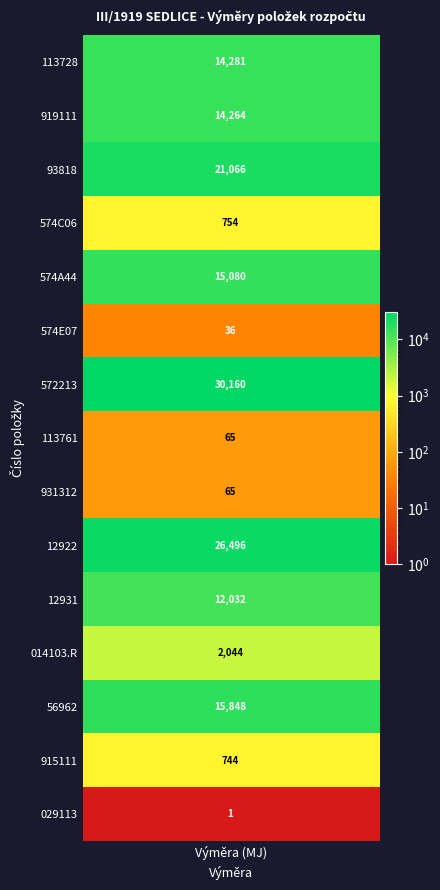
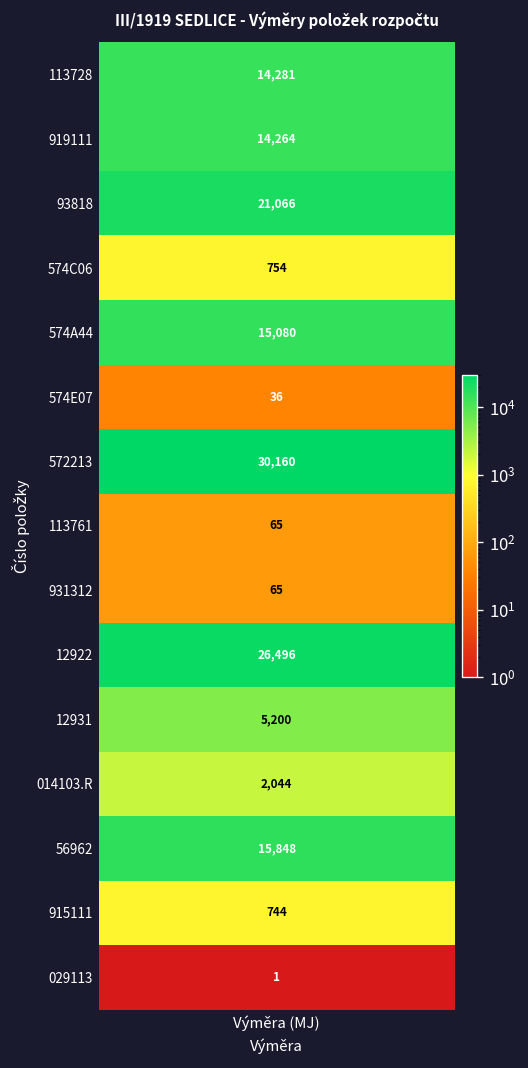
  {
    "113728": {
      "Výměra (MJ)": "14,281"
    },
    "919111": {
      "Výměra (MJ)": "14,264"
    },
    "93818": {
      "Výměra (MJ)": "21,066"
    },
    "574C06": {
      "Výměra (MJ)": "754"
    },
    "574A44": {
      "Výměra (MJ)": "15,080"
    },
    "574E07": {
      "Výměra (MJ)": "36"
    },
    "572213": {
      "Výměra (MJ)": "30,160"
    },
    "113761": {
      "Výměra (MJ)": "65"
    },
    "931312": {
      "Výměra (MJ)": "65"
    },
    "12922": {
      "Výměra (MJ)": "26,496"
    },
    "12931": {
-     "Výměra (MJ)": "12,032"
+     "Výměra (MJ)": "5,200"
    },
    "014103.R": {
      "Výměra (MJ)": "2,044"
    },
    "56962": {
      "Výměra (MJ)": "15,848"
    },
    "915111": {
      "Výměra (MJ)": "744"
    },
    "029113": {
      "Výměra (MJ)": "1"
    }
  }
